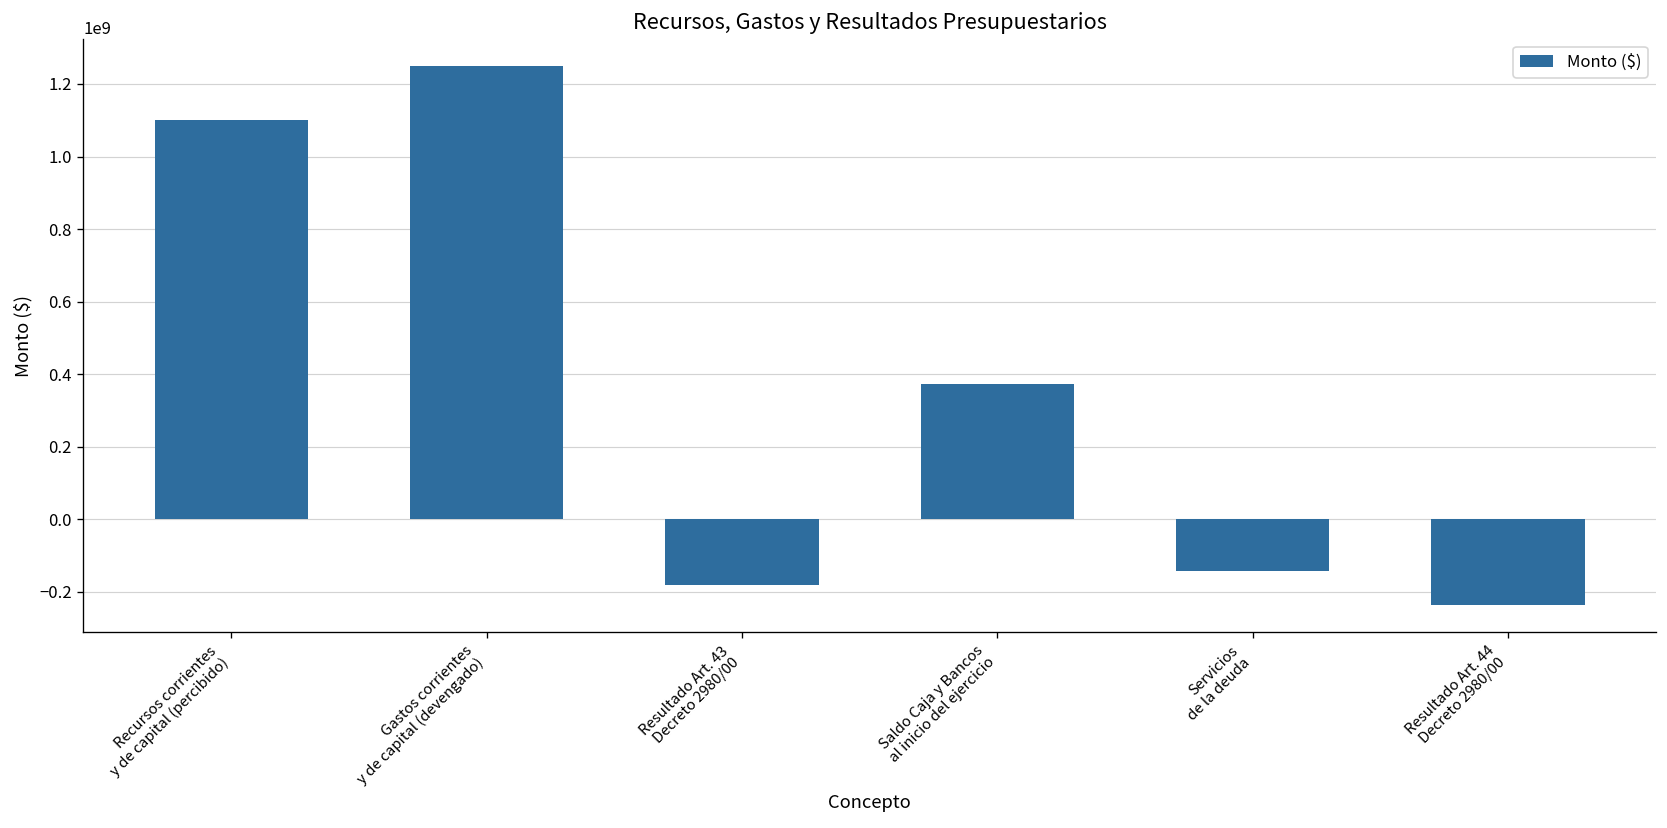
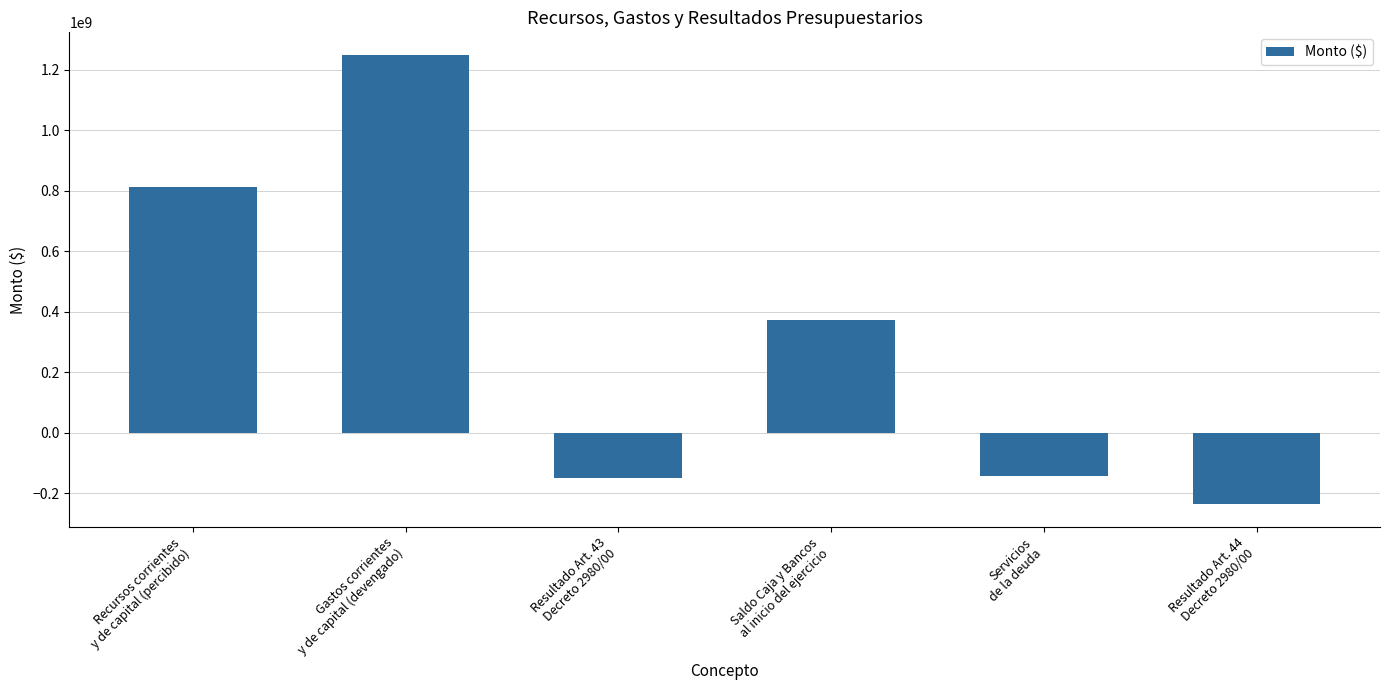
  {
-   "Recursos corrientes y de capital (percibido)": 1100000000,
+   "Recursos corrientes y de capital (percibido)": 810000000,
    "Gastos corrientes y de capital (devengado)": 1250000000,
-   "Resultado Art. 43 Decreto 2980/00": -180000000,
+   "Resultado Art. 43 Decreto 2980/00": -150000000,
    "Saldo Caja y Bancos al inicio del ejercicio": 370000000,
    "Servicios de la deuda": -140000000,
    "Resultado Art. 44 Decreto 2980/00": -240000000
  }
